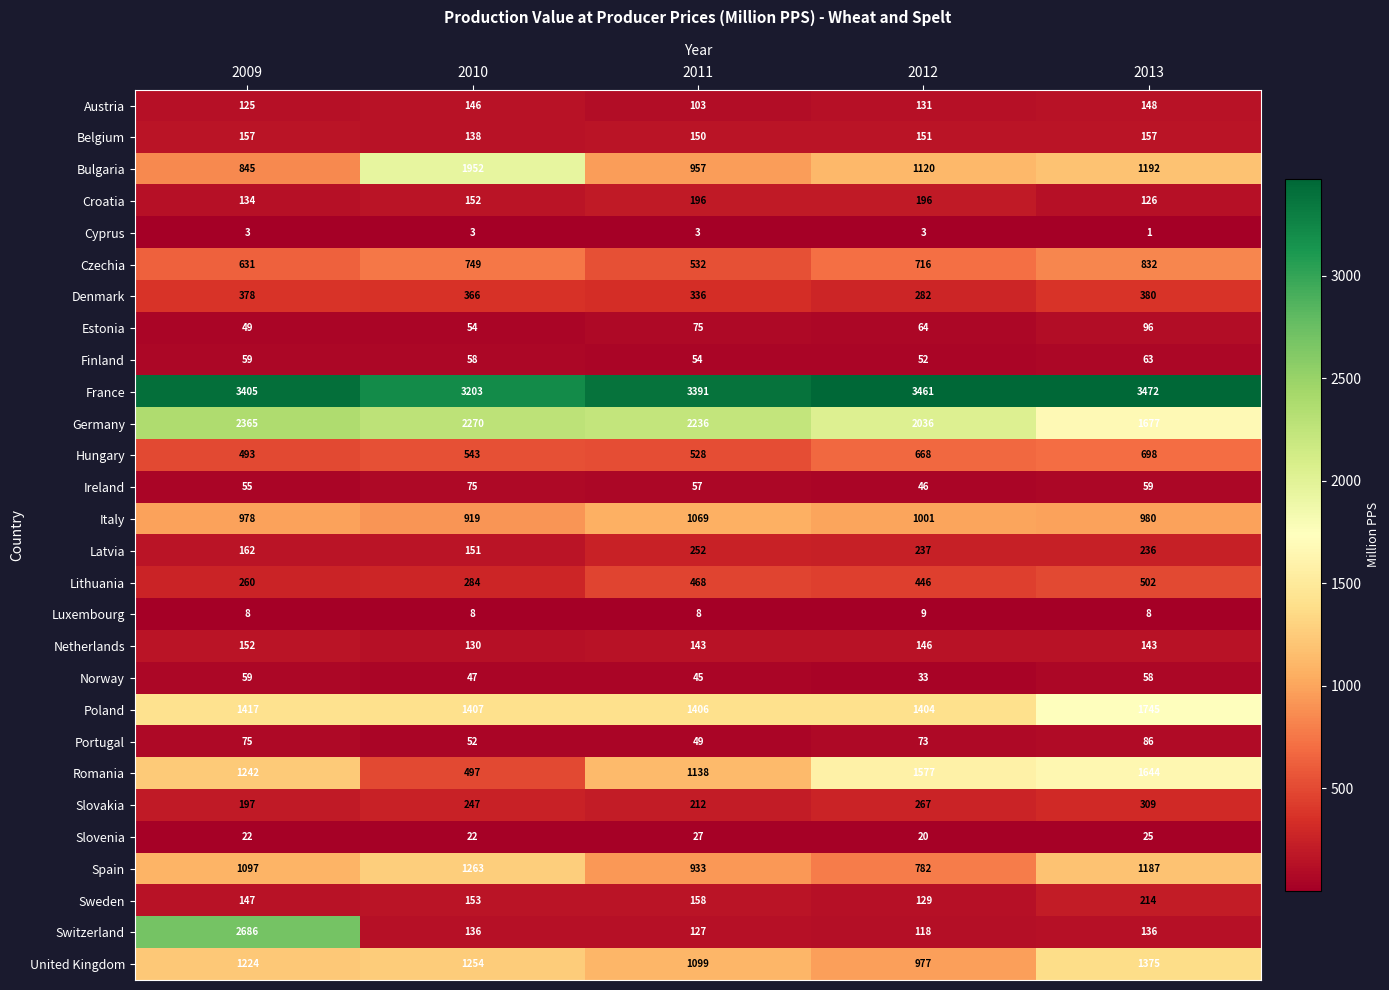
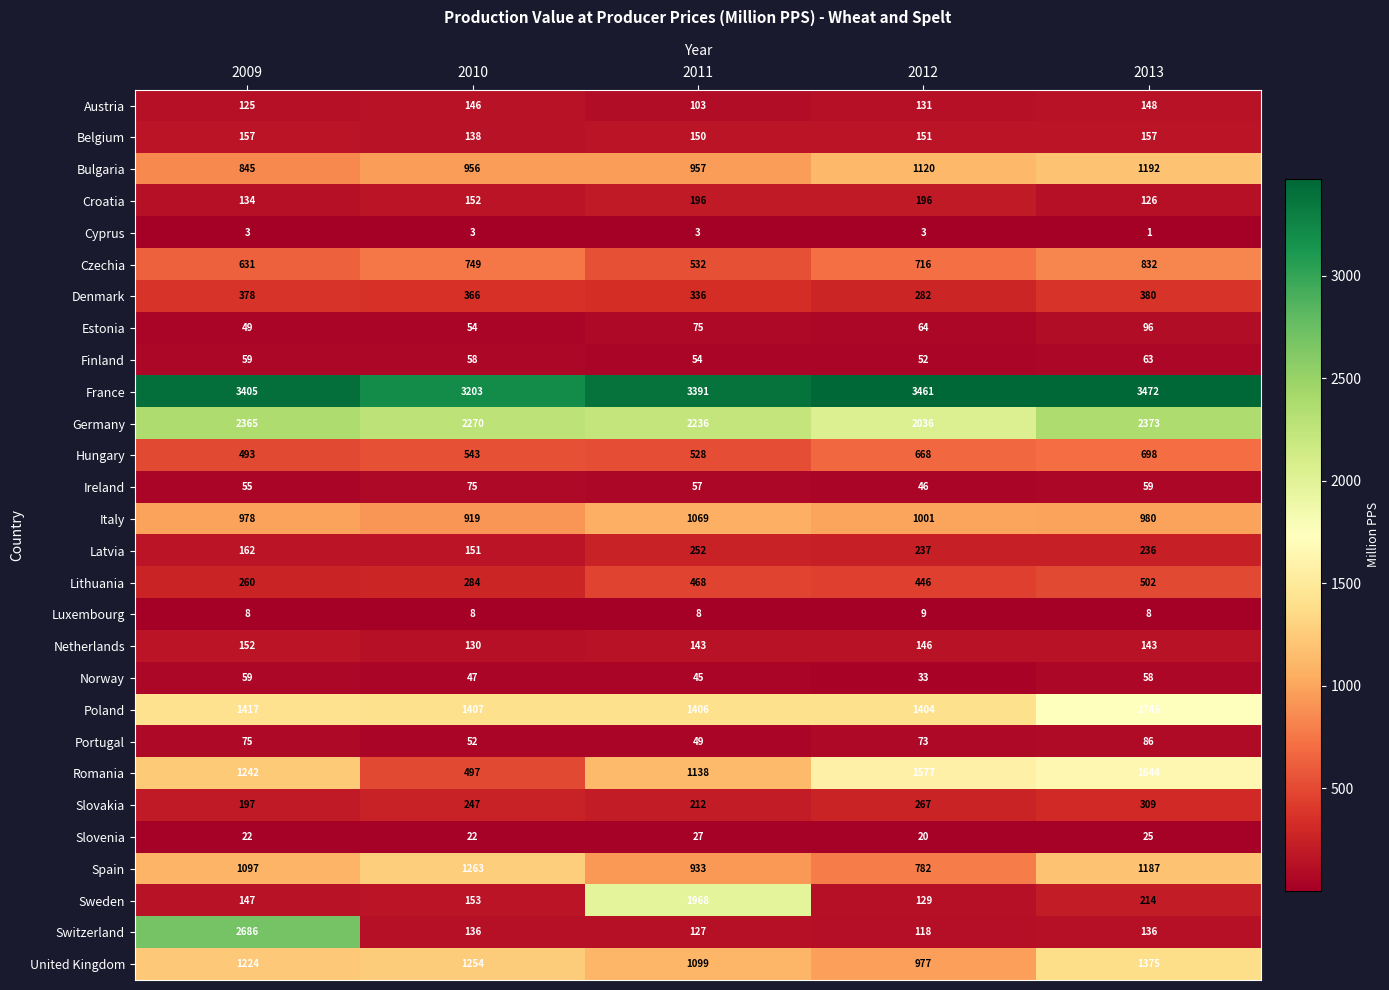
  {
    "Bulgaria": {
-     "2010": 1952
+     "2010": 956
    },
    "Germany": {
-     "2013": 1677
+     "2013": 2373
    },
    "Sweden": {
-     "2011": 158
+     "2011": 1968
    }
  }
